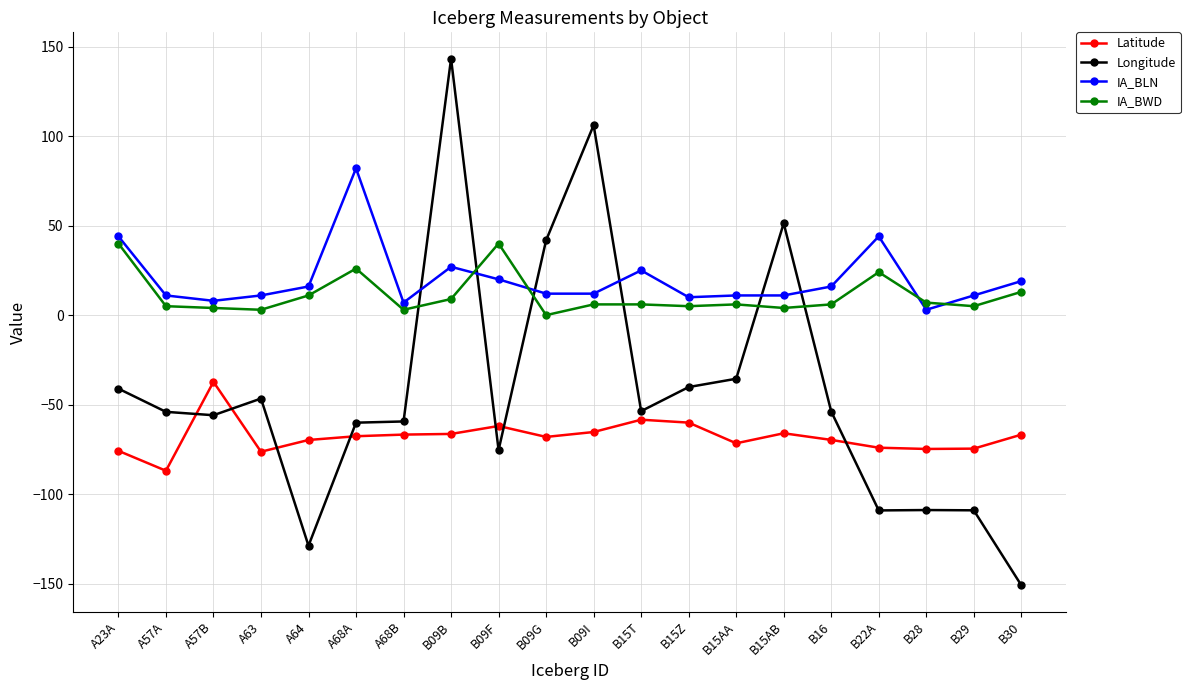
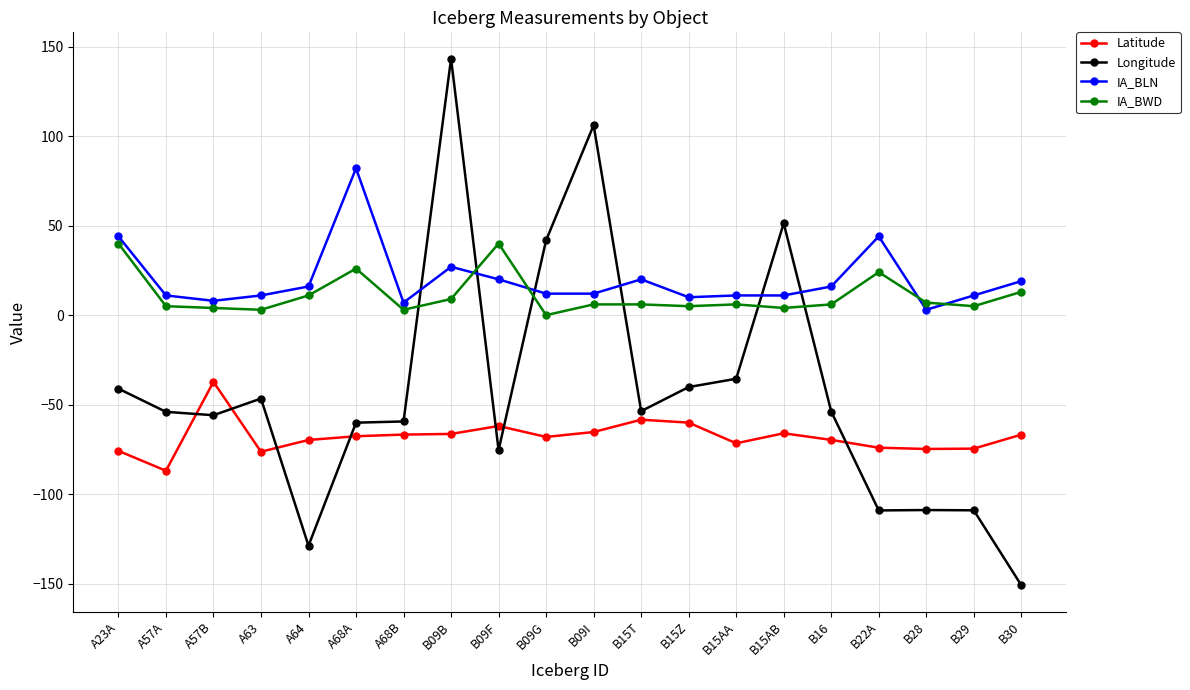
  {
    "Latitude": {
      "A23A": -76,
      "A57A": -87,
      "A57B": -37,
      "A63": -76,
      "A64": -70,
      "A68A": -68,
      "A68B": -67,
      "B09B": -66,
      "B09F": -62,
      "B09G": -68,
      "B09I": -65,
      "B15T": -58,
      "B15Z": -60,
      "B15AA": -72,
      "B15AB": -66,
      "B16": -70,
      "B22A": -74,
      "B28": -75,
      "B29": -75,
      "B30": -67
    },
    "Longitude": {
      "A23A": -41,
      "A57A": -54,
      "A57B": -56,
      "A63": -47,
      "A64": -129,
      "A68A": -60,
      "A68B": -59,
      "B09B": 143,
      "B09F": -75,
      "B09G": 42,
      "B09I": 106,
      "B15T": -54,
      "B15Z": -40,
      "B15AA": -36,
      "B15AB": 51,
      "B16": -54,
      "B22A": -109,
      "B28": -109,
      "B29": -109,
      "B30": -151
    },
    "IA_BLN": {
      "A23A": 44,
      "A57A": 11,
      "A57B": 8,
      "A63": 11,
      "A64": 16,
      "A68A": 82,
      "A68B": 7,
      "B09B": 27,
      "B09F": 20,
      "B09G": 12,
      "B09I": 12,
-     "B15T": 25,
+     "B15T": 20,
      "B15Z": 10,
      "B15AA": 11,
      "B15AB": 11,
      "B16": 16,
      "B22A": 44,
      "B28": 3,
      "B29": 11,
      "B30": 19
    },
    "IA_BWD": {
      "A23A": 40,
      "A57A": 5,
      "A57B": 4,
      "A63": 3,
      "A64": 11,
      "A68A": 26,
      "A68B": 3,
      "B09B": 9,
      "B09F": 40,
      "B09G": 0,
      "B09I": 6,
      "B15T": 6,
      "B15Z": 5,
      "B15AA": 6,
      "B15AB": 4,
      "B16": 6,
      "B22A": 24,
      "B28": 7,
      "B29": 5,
      "B30": 13
    }
  }
